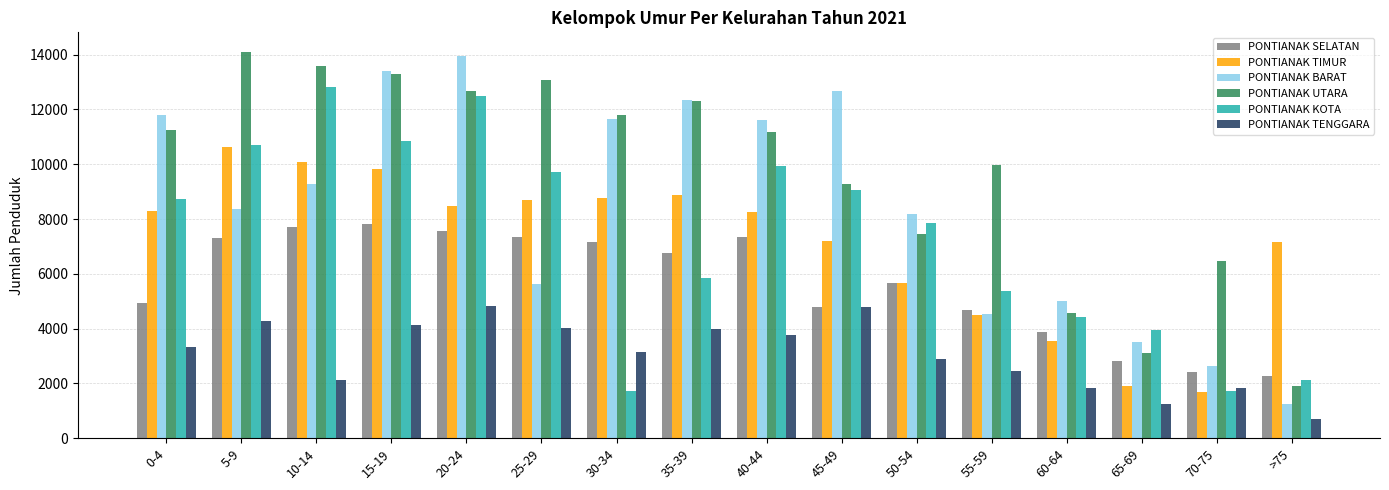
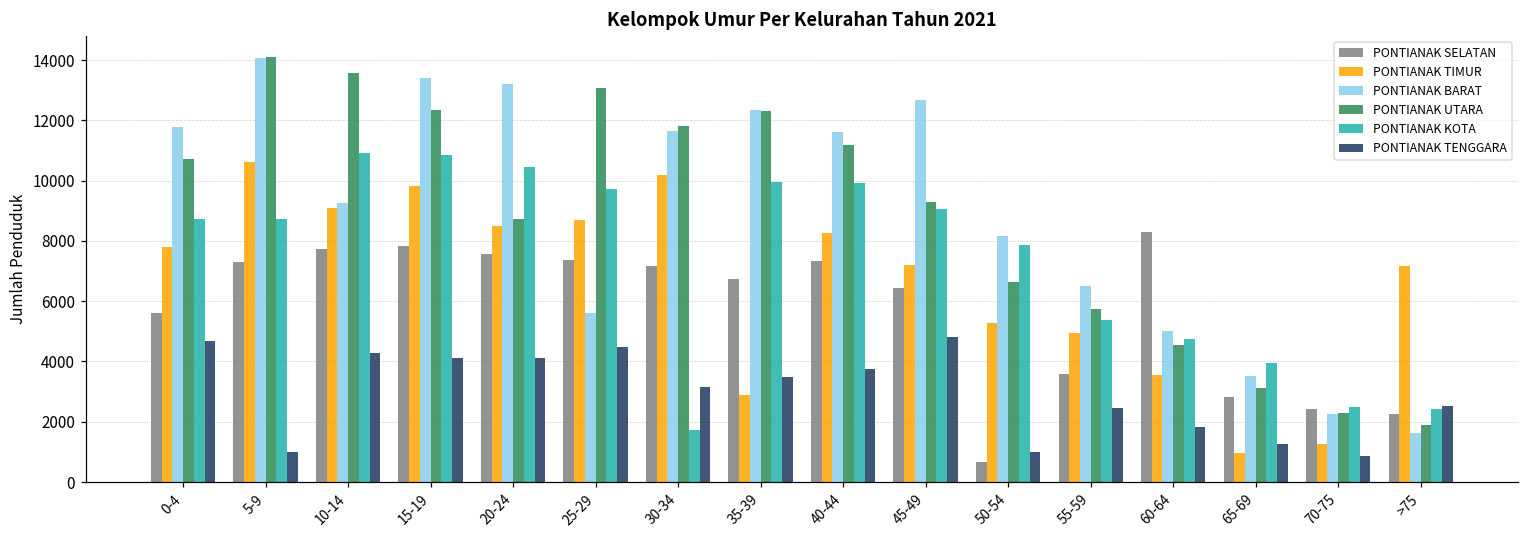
  {
    "PONTIANAK SELATAN": {
-     "0-4": 4900,
+     "0-4": 5600,
      "5-9": 7300,
      "10-14": 7700,
      "15-19": 7800,
      "20-24": 7600,
      "25-29": 7400,
      "30-34": 7200,
      "35-39": 6800,
      "40-44": 7300,
-     "45-49": 4800,
-     "50-54": 5700,
-     "55-59": 4700,
-     "60-64": 3900,
+     "45-49": 6500,
+     "50-54": 700,
+     "55-59": 3600,
+     "60-64": 8300,
      "65-69": 2800,
      "70-75": 2400,
      ">75": 2300
    },
    "PONTIANAK TIMUR": {
-     "0-4": 8300,
+     "0-4": 7800,
      "5-9": 10600,
-     "10-14": 10100,
+     "10-14": 9100,
      "15-19": 9800,
      "20-24": 8500,
      "25-29": 8700,
-     "30-34": 8800,
-     "35-39": 8900,
+     "30-34": 10200,
+     "35-39": 2900,
      "40-44": 8300,
      "45-49": 7200,
-     "50-54": 5700,
-     "55-59": 4500,
+     "50-54": 5300,
+     "55-59": 4900,
      "60-64": 3500,
-     "65-69": 1900,
-     "70-75": 1700,
+     "65-69": 1000,
+     "70-75": 1300,
      ">75": 7200
    },
    "PONTIANAK BARAT": {
      "0-4": 11800,
-     "5-9": 8400,
+     "5-9": 14100,
      "10-14": 9300,
      "15-19": 13400,
-     "20-24": 13900,
+     "20-24": 13200,
      "25-29": 5600,
      "30-34": 11700,
      "35-39": 12400,
      "40-44": 11600,
      "45-49": 12700,
      "50-54": 8200,
-     "55-59": 4500,
+     "55-59": 6500,
      "60-64": 5000,
      "65-69": 3500,
-     "70-75": 2600,
-     ">75": 1300
+     "70-75": 2200,
+     ">75": 1600
    },
    "PONTIANAK UTARA": {
-     "0-4": 11300,
+     "0-4": 10700,
      "5-9": 14100,
      "10-14": 13600,
-     "15-19": 13300,
-     "20-24": 12700,
+     "15-19": 12300,
+     "20-24": 8700,
      "25-29": 13100,
      "30-34": 11800,
      "35-39": 12300,
      "40-44": 11200,
      "45-49": 9300,
-     "50-54": 7500,
-     "55-59": 10000,
+     "50-54": 6700,
+     "55-59": 5700,
      "60-64": 4600,
      "65-69": 3100,
-     "70-75": 6500,
+     "70-75": 2300,
      ">75": 1900
    },
    "PONTIANAK KOTA": {
      "0-4": 8700,
-     "5-9": 10700,
-     "10-14": 12800,
+     "5-9": 8700,
+     "10-14": 10900,
      "15-19": 10800,
-     "20-24": 12500,
+     "20-24": 10500,
      "25-29": 9700,
      "30-34": 1700,
-     "35-39": 5800,
+     "35-39": 10000,
      "40-44": 9900,
      "45-49": 9000,
      "50-54": 7900,
      "55-59": 5400,
-     "60-64": 4400,
+     "60-64": 4700,
      "65-69": 4000,
-     "70-75": 1700,
-     ">75": 2100
+     "70-75": 2500,
+     ">75": 2400
    },
    "PONTIANAK TENGGARA": {
-     "0-4": 3300,
-     "5-9": 4300,
-     "10-14": 2100,
+     "0-4": 4700,
+     "5-9": 1000,
+     "10-14": 4300,
      "15-19": 4100,
-     "20-24": 4800,
-     "25-29": 4000,
+     "20-24": 4100,
+     "25-29": 4500,
      "30-34": 3200,
-     "35-39": 4000,
+     "35-39": 3500,
      "40-44": 3800,
      "45-49": 4800,
-     "50-54": 2900,
+     "50-54": 1000,
      "55-59": 2400,
      "60-64": 1800,
      "65-69": 1300,
-     "70-75": 1800,
-     ">75": 700
+     "70-75": 900,
+     ">75": 2500
    }
  }
